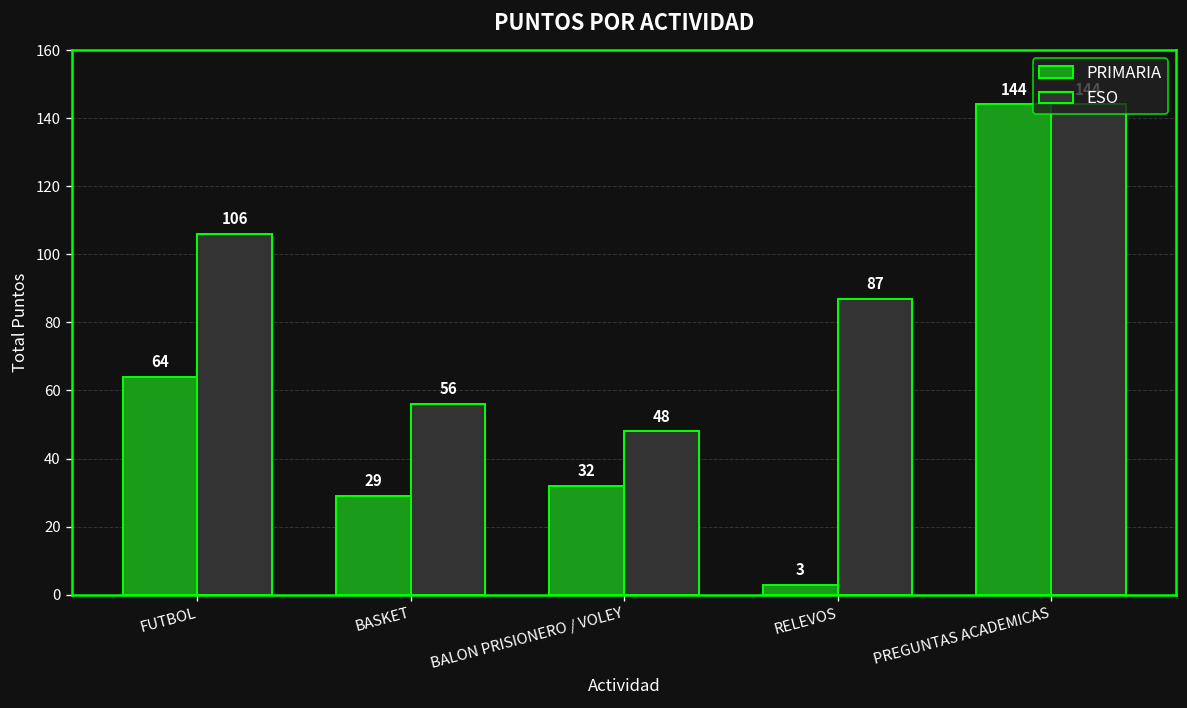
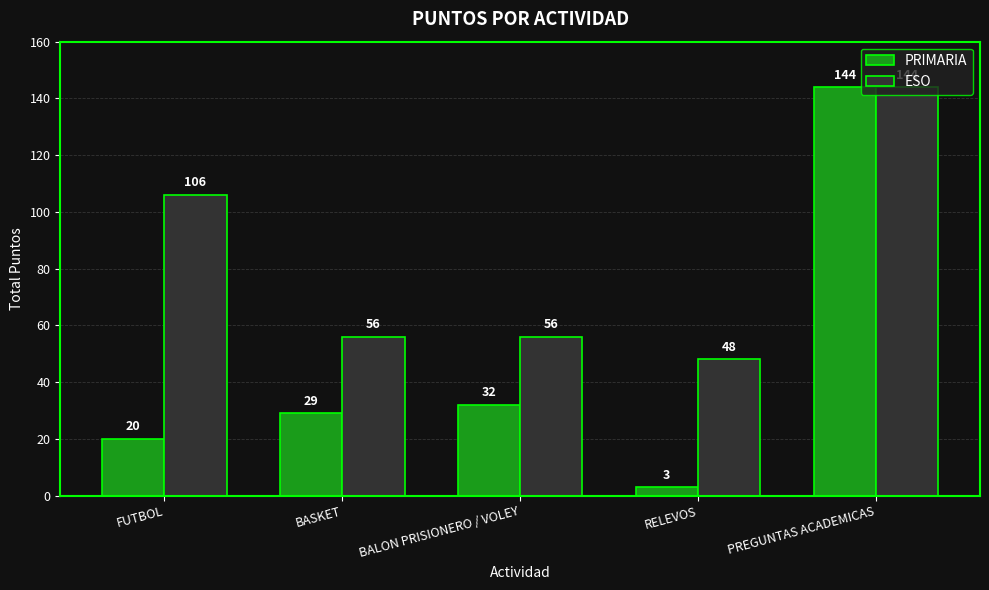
  {
    "PRIMARIA": {
-     "FUTBOL": 64,
+     "FUTBOL": 20,
      "BASKET": 29,
      "BALON PRISIONERO / VOLEY": 32,
      "RELEVOS": 3,
      "PREGUNTAS ACADEMICAS": 144
    },
    "ESO": {
      "FUTBOL": 106,
      "BASKET": 56,
-     "BALON PRISIONERO / VOLEY": 48,
-     "RELEVOS": 87
+     "BALON PRISIONERO / VOLEY": 56,
+     "RELEVOS": 48
    }
  }
